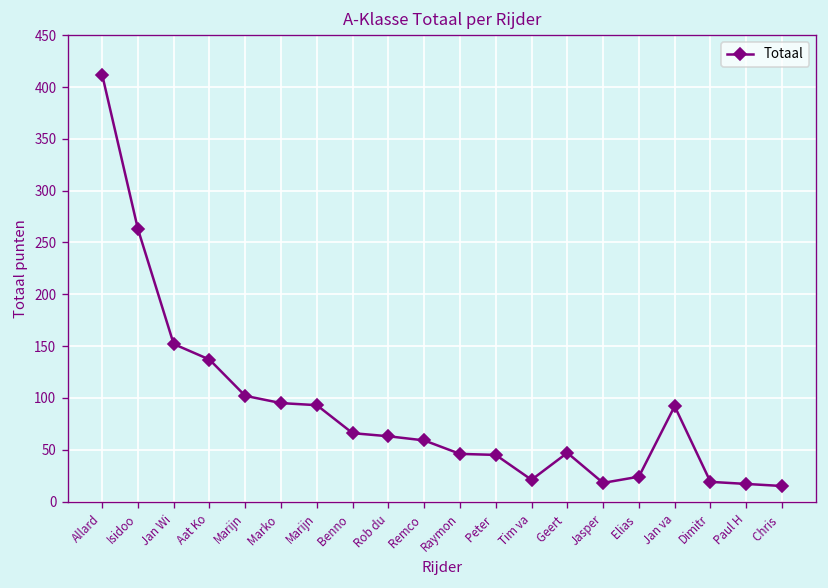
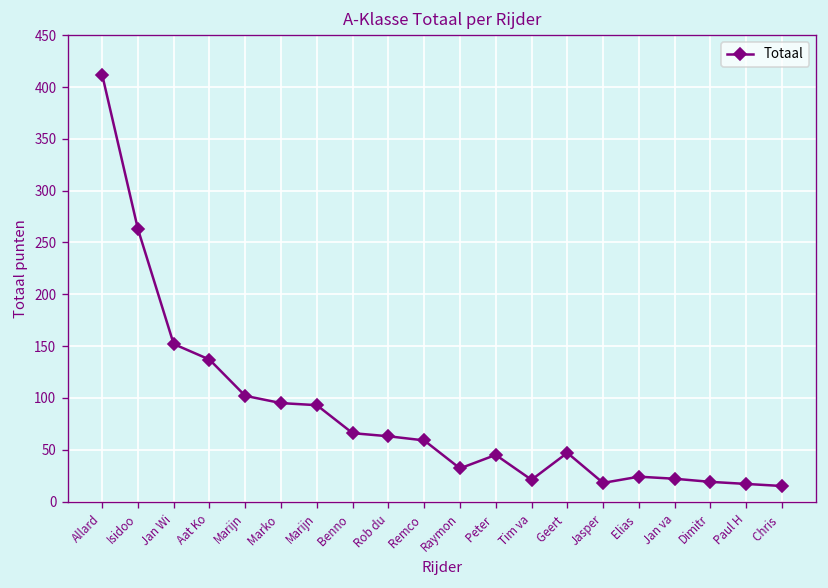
  {
    "Allard": 410,
    "Isidoo": 260,
    "Jan Wi": 150,
    "Aat Ko": 140,
    "Marko": 100,
    "Benno": 70,
    "Rob du": 60,
    "Remco": 60,
-   "Raymon": 50,
+   "Raymon": 30,
    "Peter": 50,
    "Tim va": 20,
    "Geert": 50,
    "Jasper": 20,
    "Elias": 20,
-   "Jan va": 90,
+   "Jan va": 20,
    "Dimitr": 20,
    "Paul H": 20,
    "Chris": 20
  }
